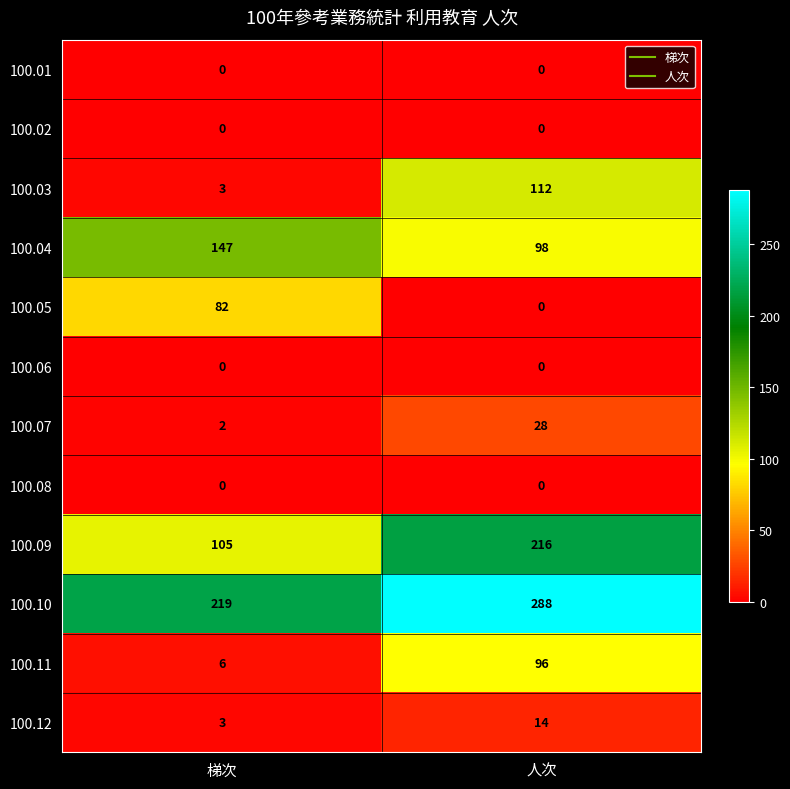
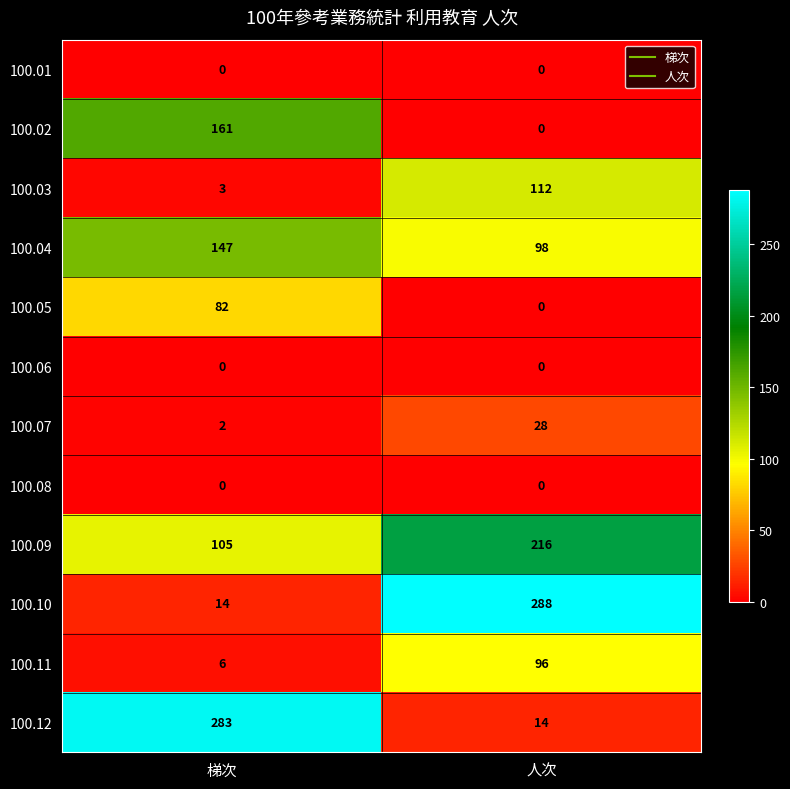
  {
    "100.01": {
      "梯次": 0,
      "人次": 0
    },
    "100.02": {
-     "梯次": 0,
+     "梯次": 161,
      "人次": 0
    },
    "100.03": {
      "梯次": 3,
      "人次": 112
    },
    "100.04": {
      "梯次": 147,
      "人次": 98
    },
    "100.05": {
      "梯次": 82,
      "人次": 0
    },
    "100.06": {
      "梯次": 0,
      "人次": 0
    },
    "100.07": {
      "梯次": 2,
      "人次": 28
    },
    "100.08": {
      "梯次": 0,
      "人次": 0
    },
    "100.09": {
      "梯次": 105,
      "人次": 216
    },
    "100.10": {
-     "梯次": 219,
+     "梯次": 14,
      "人次": 288
    },
    "100.11": {
      "梯次": 6,
      "人次": 96
    },
    "100.12": {
-     "梯次": 3,
+     "梯次": 283,
      "人次": 14
    }
  }
